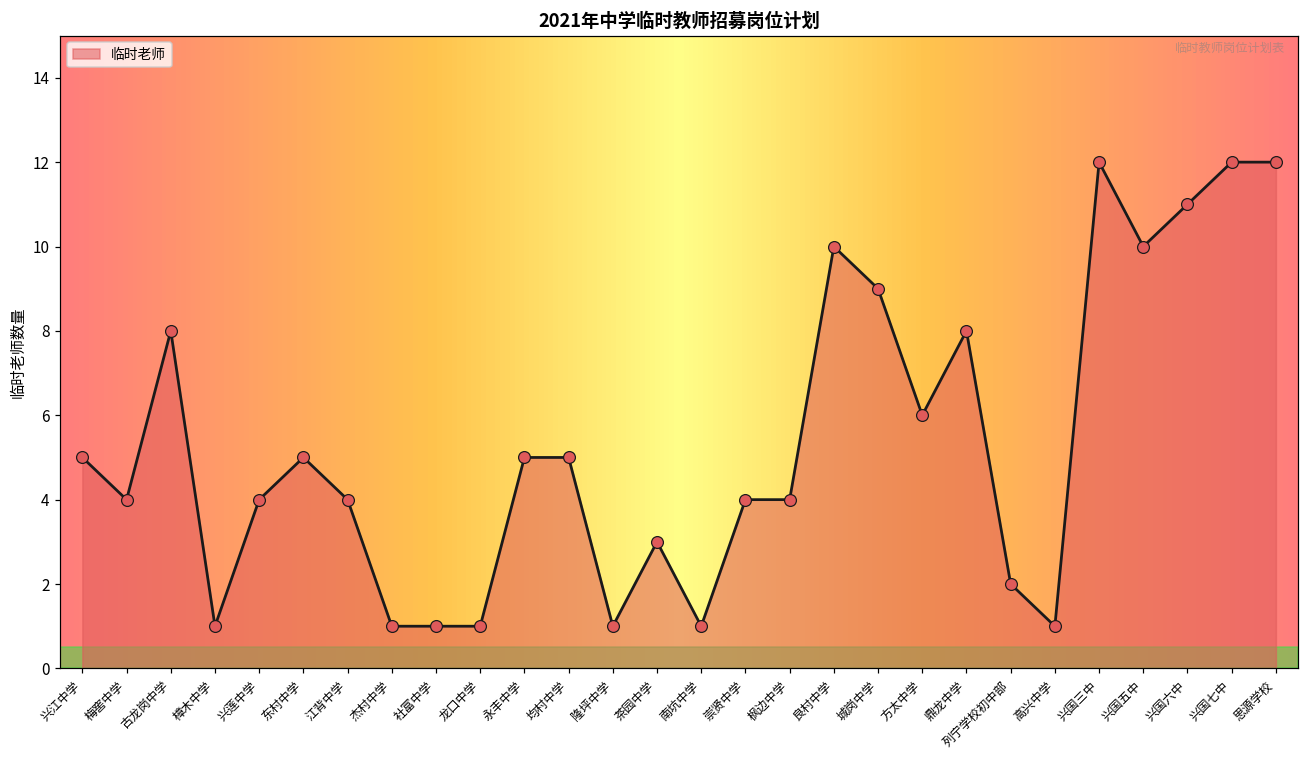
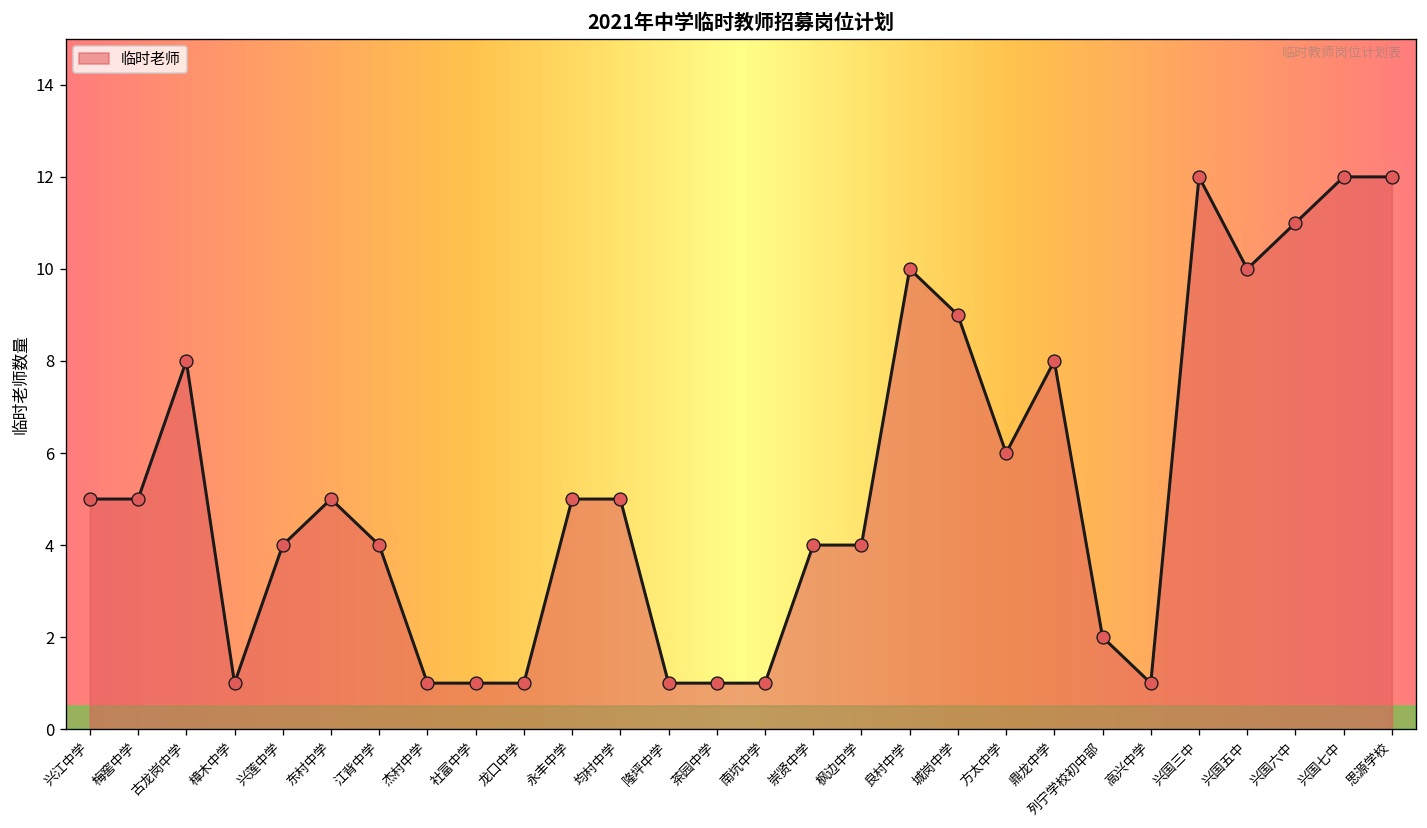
  {
    "兴江中学": 5,
-   "梅窖中学": 4,
+   "梅窖中学": 5,
    "古龙岗中学": 8,
    "樟木中学": 1,
    "兴莲中学": 4,
    "东村中学": 5,
    "江背中学": 4,
    "杰村中学": 1,
    "社富中学": 1,
    "龙口中学": 1,
    "永丰中学": 5,
    "均村中学": 5,
    "隆坪中学": 1,
-   "茶园中学": 3,
+   "茶园中学": 1,
    "南坑中学": 1,
    "崇贤中学": 4,
    "枫边中学": 4,
    "良村中学": 10,
    "城岗中学": 9,
    "方太中学": 6,
    "鼎龙中学": 8,
    "列宁学校初中部": 2,
    "高兴中学": 1,
    "兴国三中": 12,
    "兴国五中": 10,
    "兴国六中": 11,
    "兴国七中": 12,
    "思源学校": 12
  }
